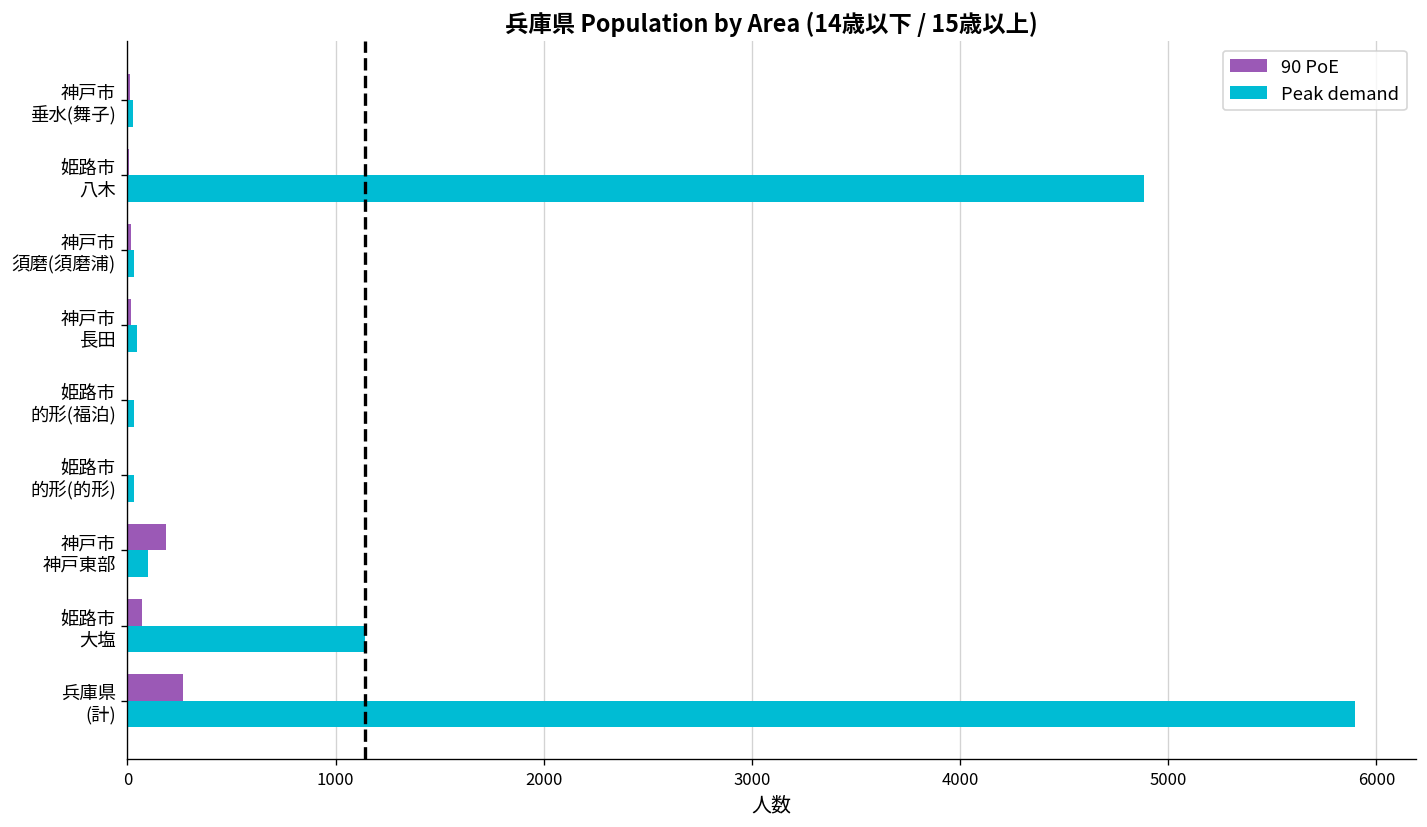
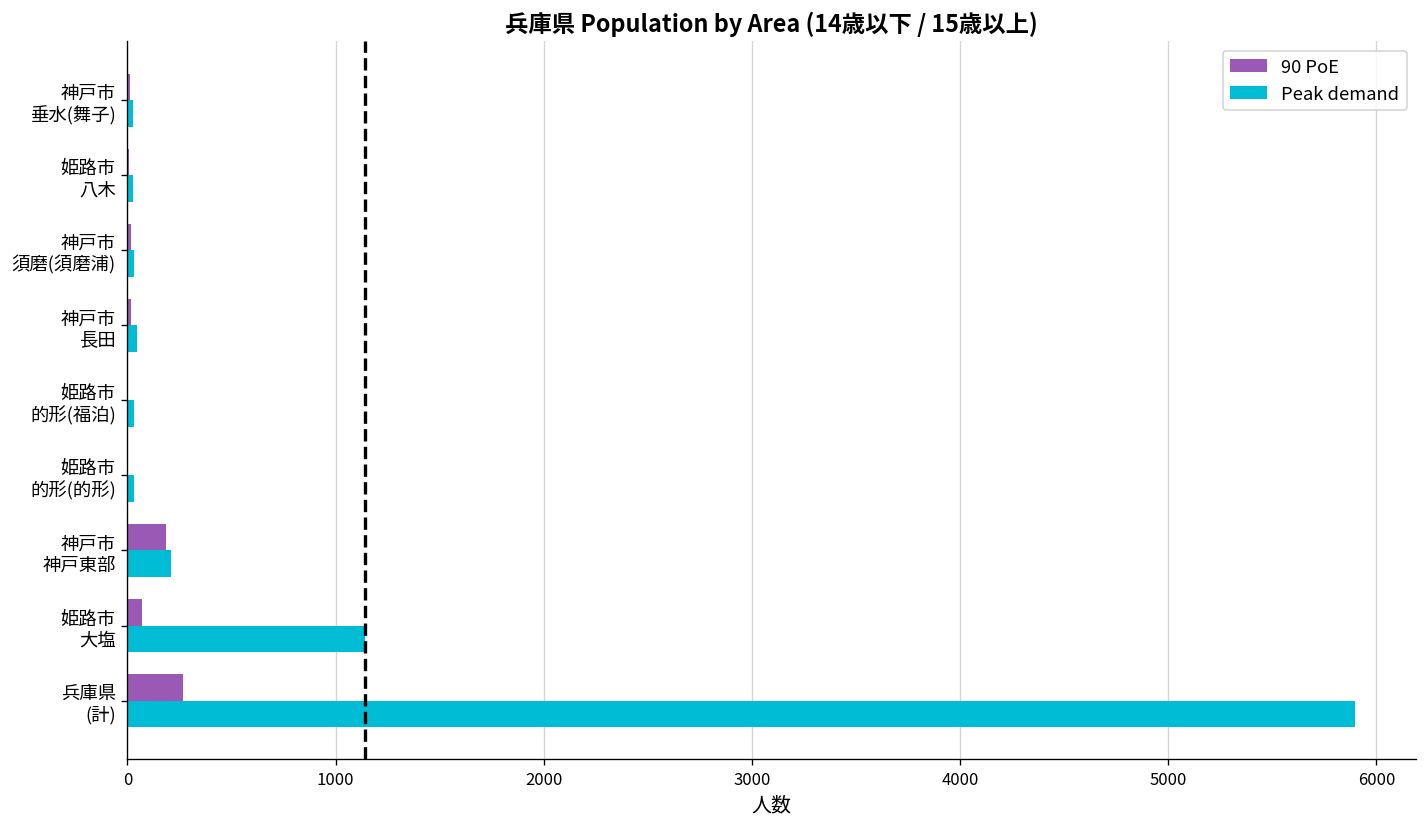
  {
    "90 PoE": {
      "神戸市 須磨(須磨浦)": 20,
      "神戸市 長田": 20,
      "神戸市 神戸東部": 190,
      "姫路市 大塩": 70,
      "兵庫県 (計)": 270
    },
    "Peak demand": {
      "神戸市 垂水(舞子)": 30,
-     "姫路市 八木": 4880,
+     "姫路市 八木": 30,
      "神戸市 須磨(須磨浦)": 30,
      "神戸市 長田": 50,
      "姫路市 的形(福泊)": 30,
      "姫路市 的形(的形)": 30,
-     "神戸市 神戸東部": 100,
+     "神戸市 神戸東部": 210,
      "姫路市 大塩": 1140,
      "兵庫県 (計)": 5900
    }
  }
